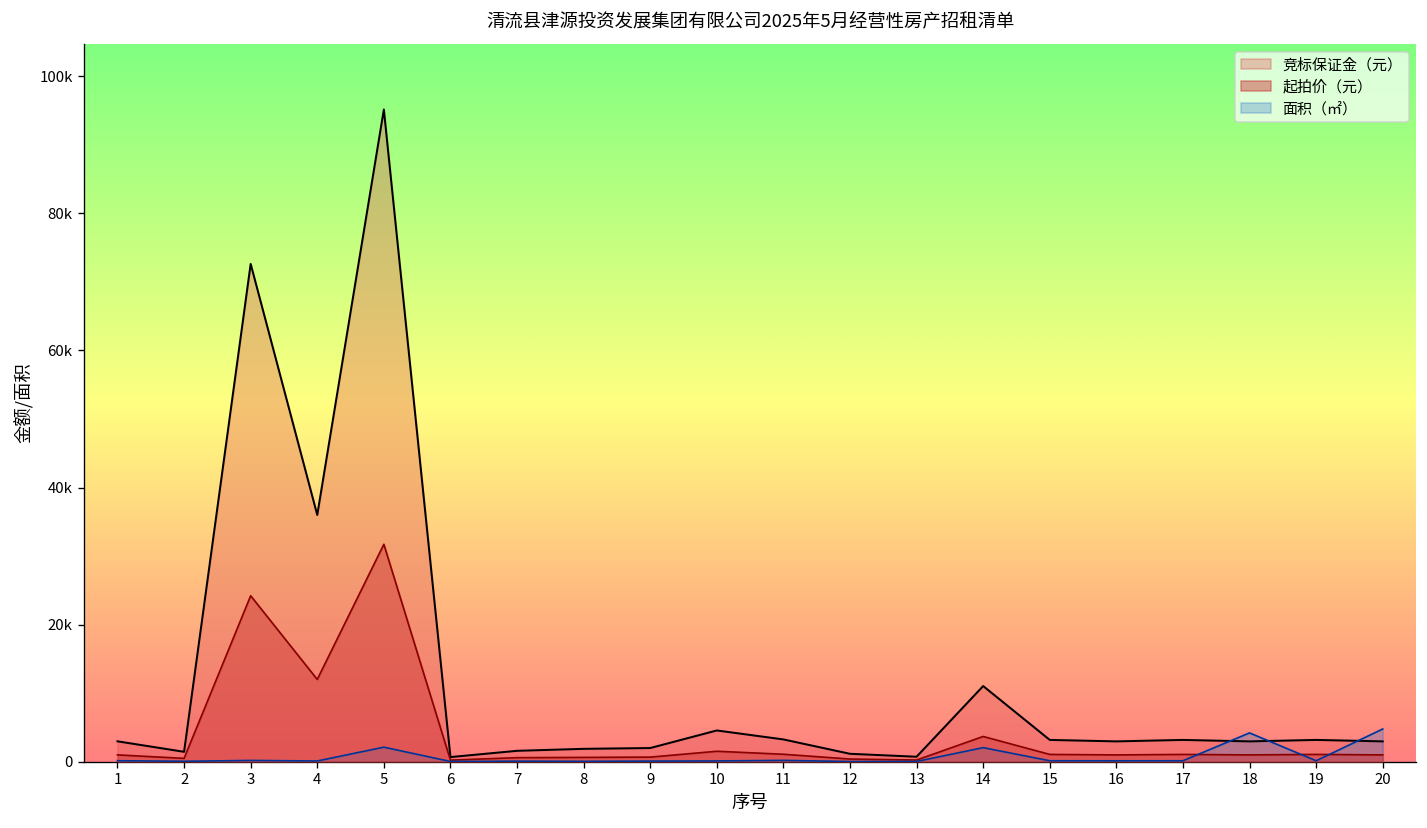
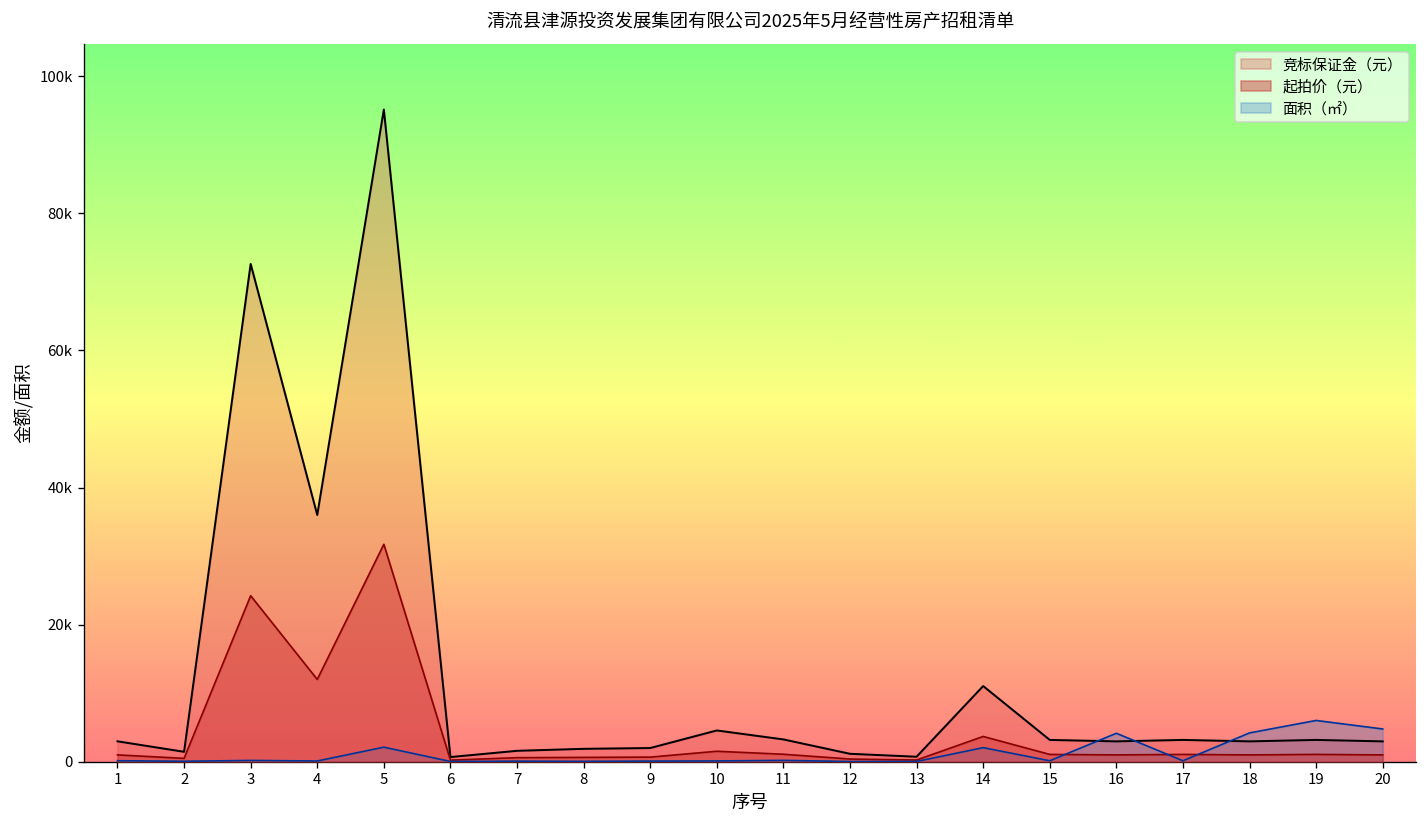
  {
    "面积（㎡）": {
      "1": 0,
      "3": 0,
      "4": 0,
      "5": 2000,
      "7": 0,
      "8": 0,
      "9": 0,
      "10": 0,
      "11": 0,
      "14": 2000,
      "15": 0,
-     "16": 0,
+     "16": 4000,
      "17": 0,
      "18": 4000,
-     "19": 0,
+     "19": 6000,
      "20": 5000
    }
  }
